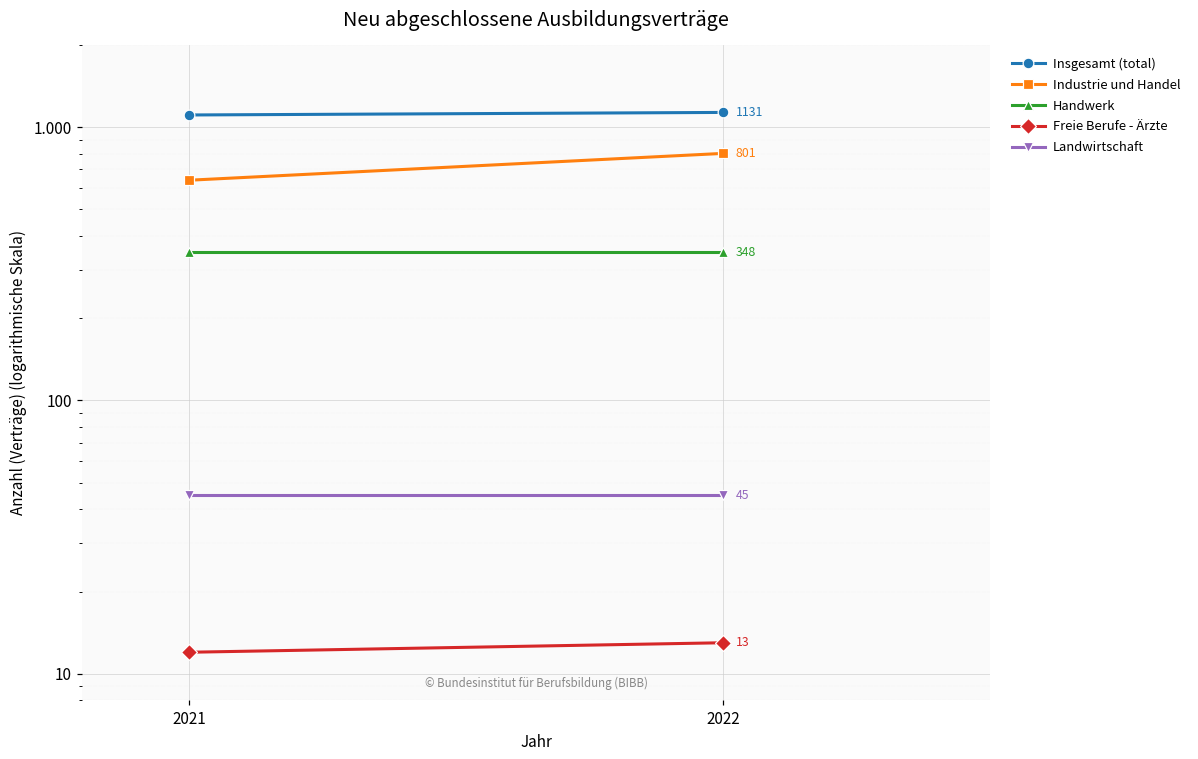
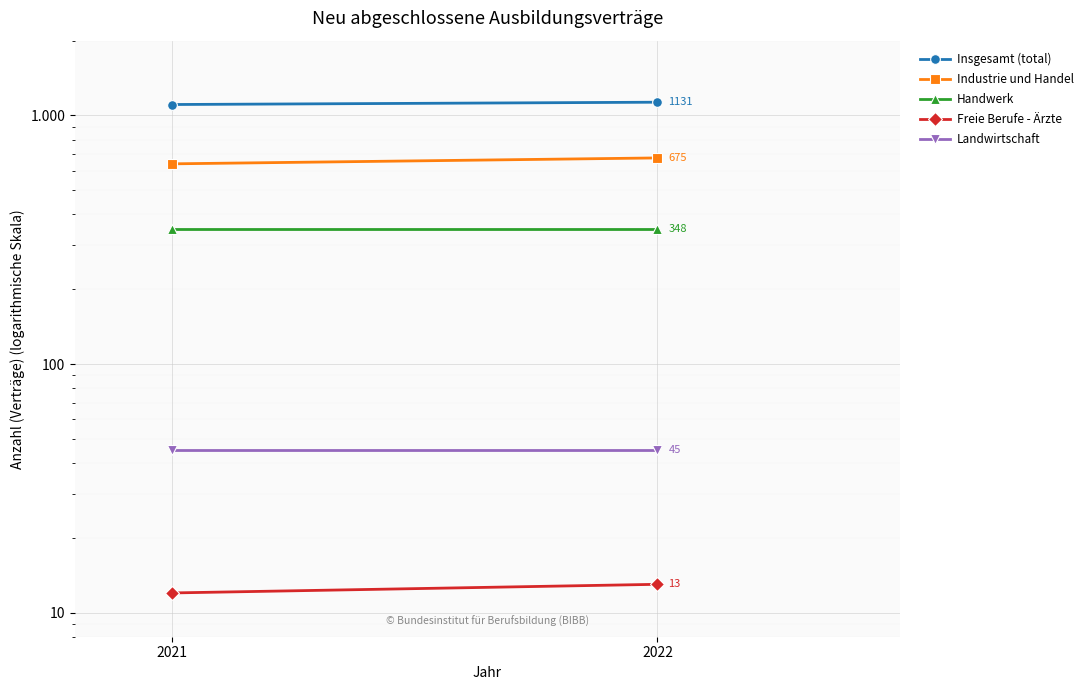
  {
    "Insgesamt (total)": {
      "2022": 1131
    },
    "Industrie und Handel": {
-     "2022": 801
+     "2022": 675
    },
    "Handwerk": {
      "2022": 348
    },
    "Freie Berufe - Ärzte": {
      "2022": 13
    },
    "Landwirtschaft": {
      "2022": 45
    }
  }
